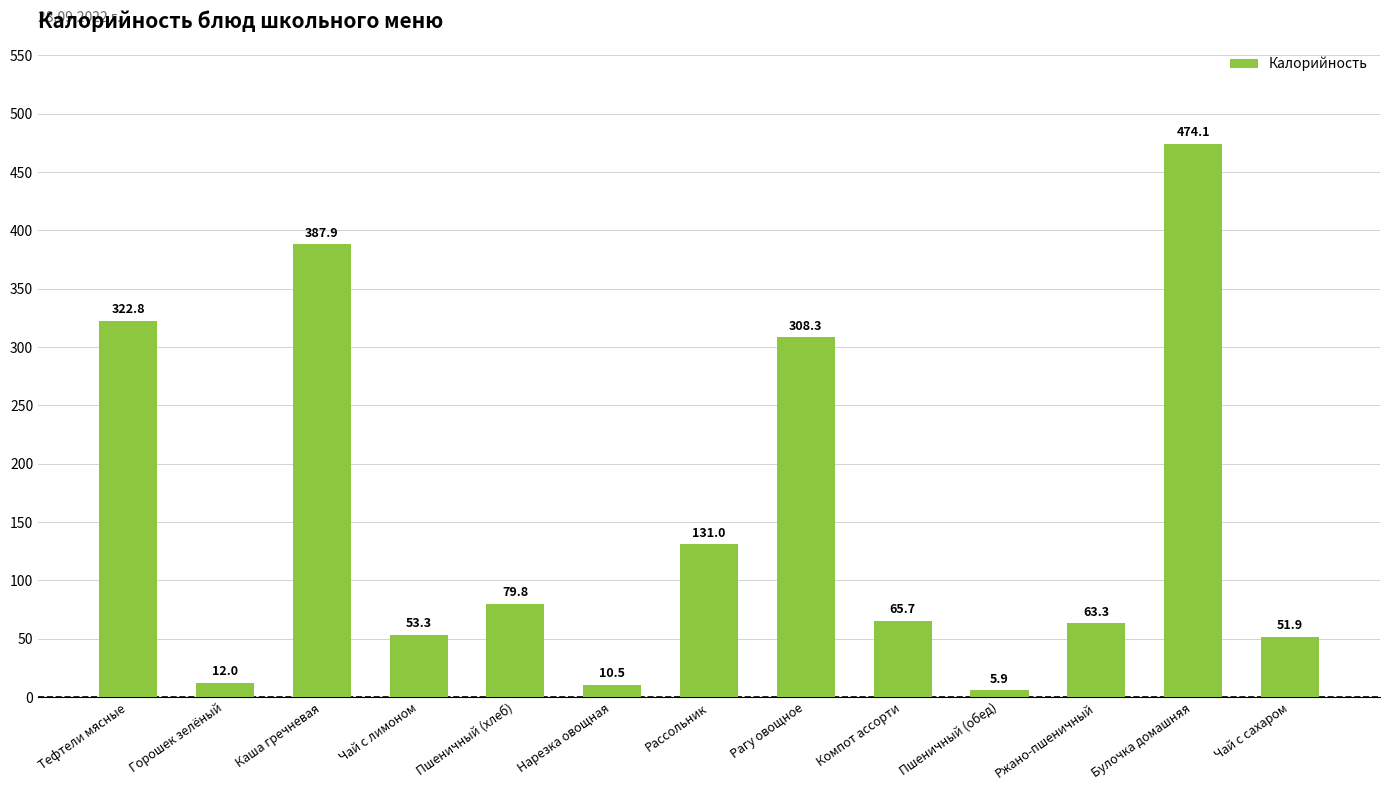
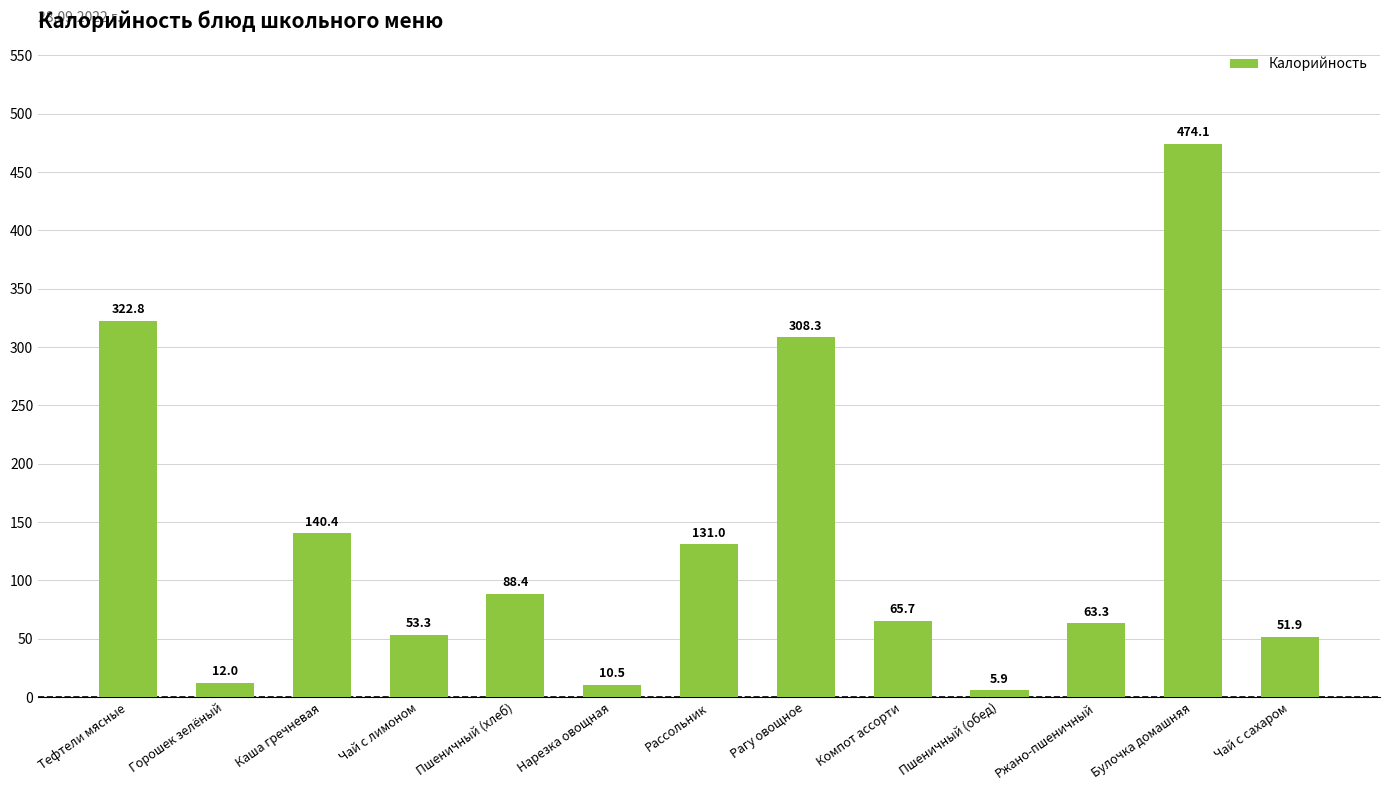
  {
    "Тефтели мясные": 322.8,
    "Горошек зелёный": 12.0,
-   "Каша гречневая": 387.9,
+   "Каша гречневая": 140.4,
    "Чай с лимоном": 53.3,
-   "Пшеничный (хлеб)": 79.8,
+   "Пшеничный (хлеб)": 88.4,
    "Нарезка овощная": 10.5,
    "Рассольник": 131.0,
    "Рагу овощное": 308.3,
    "Компот ассорти": 65.7,
    "Пшеничный (обед)": 5.9,
    "Ржано-пшеничный": 63.3,
    "Булочка домашняя": 474.1,
    "Чай с сахаром": 51.9
  }
